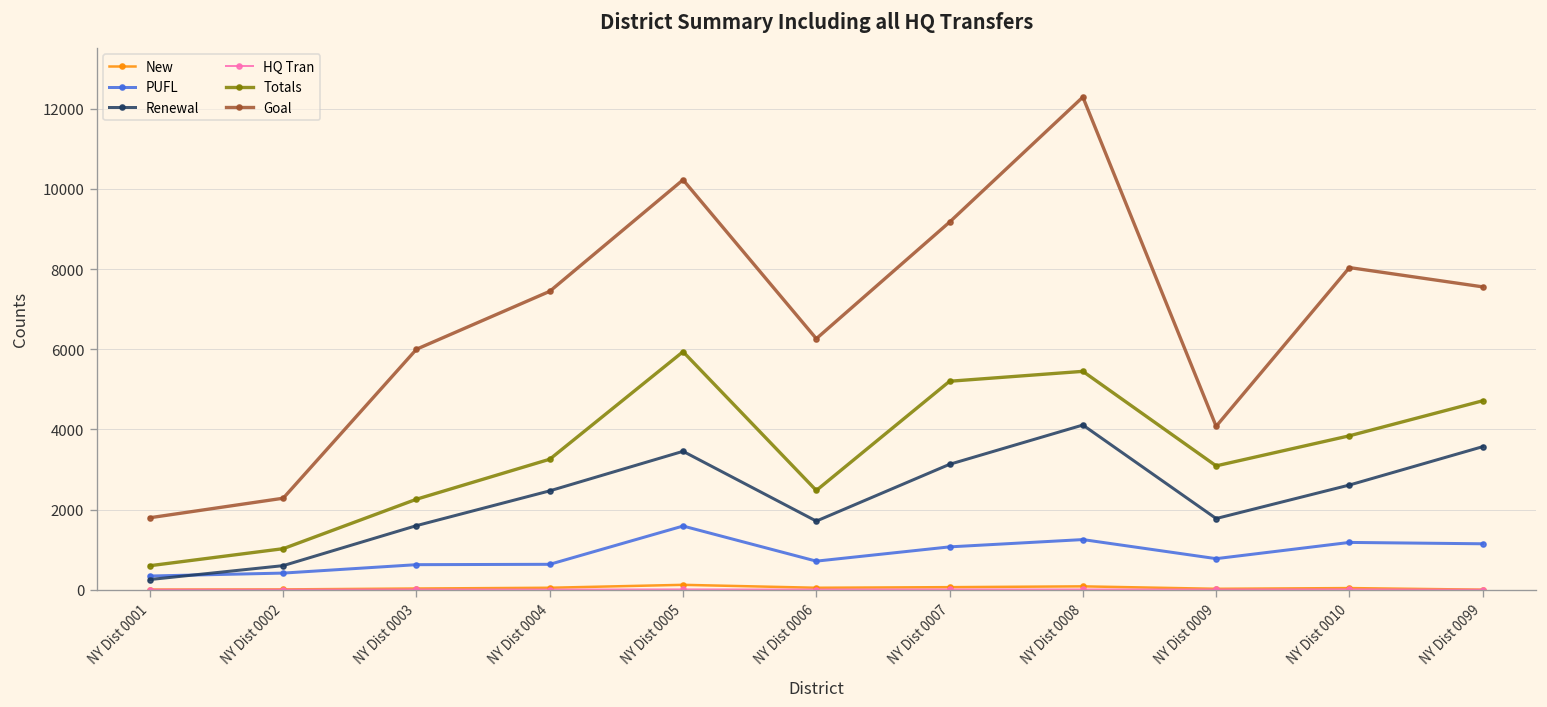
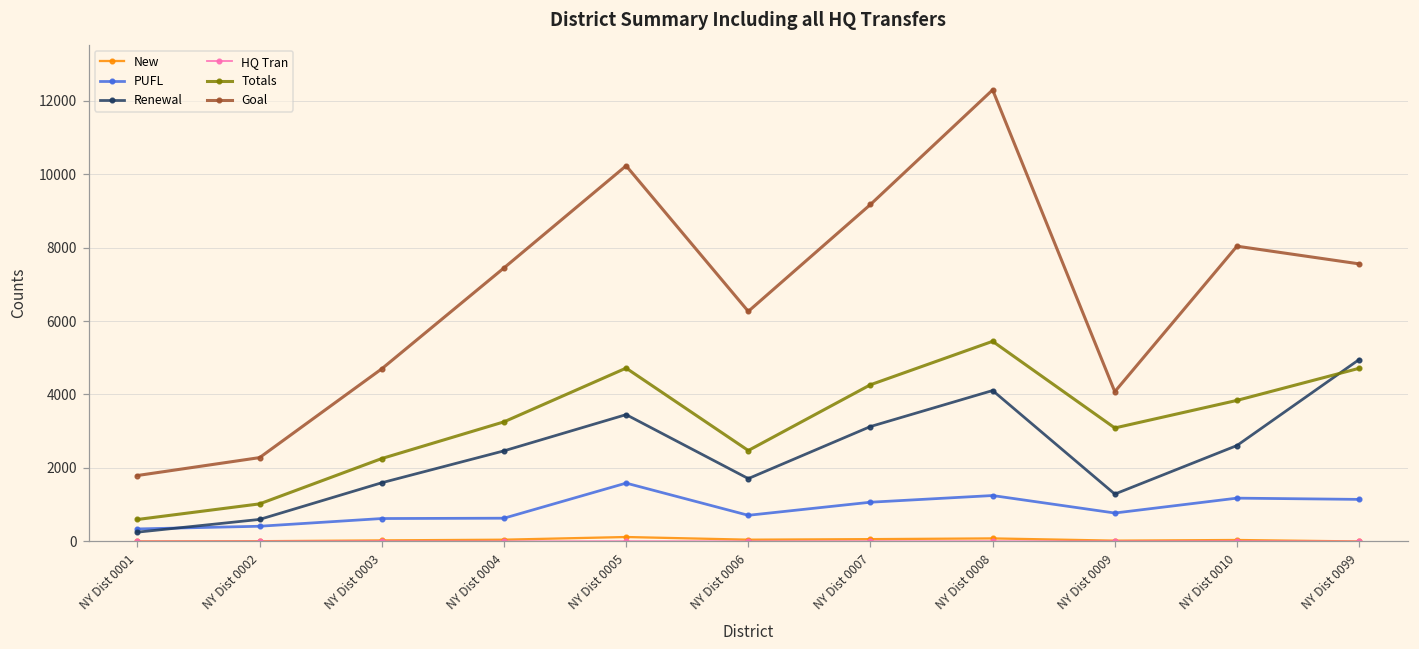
  {
    "New": {
      "NY Dist 0005": 100
    },
    "PUFL": {
      "NY Dist 0001": 300,
      "NY Dist 0002": 400,
      "NY Dist 0003": 600,
      "NY Dist 0004": 600,
      "NY Dist 0005": 1600,
      "NY Dist 0006": 700,
      "NY Dist 0007": 1100,
      "NY Dist 0008": 1300,
      "NY Dist 0009": 800,
      "NY Dist 0010": 1200,
      "NY Dist 0099": 1100
    },
    "Renewal": {
      "NY Dist 0001": 300,
      "NY Dist 0002": 600,
      "NY Dist 0003": 1600,
      "NY Dist 0004": 2500,
      "NY Dist 0005": 3500,
      "NY Dist 0006": 1700,
      "NY Dist 0007": 3100,
      "NY Dist 0008": 4100,
-     "NY Dist 0009": 1800,
+     "NY Dist 0009": 1300,
      "NY Dist 0010": 2600,
-     "NY Dist 0099": 3600
+     "NY Dist 0099": 5000
    },
    "HQ Tran": {
      "NY Dist 0005": 0
    },
    "Totals": {
      "NY Dist 0001": 600,
      "NY Dist 0002": 1000,
      "NY Dist 0003": 2300,
      "NY Dist 0004": 3300,
-     "NY Dist 0005": 5900,
+     "NY Dist 0005": 4700,
      "NY Dist 0006": 2500,
-     "NY Dist 0007": 5200,
+     "NY Dist 0007": 4300,
      "NY Dist 0008": 5400,
      "NY Dist 0009": 3100,
      "NY Dist 0010": 3800,
      "NY Dist 0099": 4700
    },
    "Goal": {
      "NY Dist 0001": 1800,
      "NY Dist 0002": 2300,
-     "NY Dist 0003": 6000,
+     "NY Dist 0003": 4700,
      "NY Dist 0004": 7400,
      "NY Dist 0005": 10200,
      "NY Dist 0006": 6300,
      "NY Dist 0007": 9200,
      "NY Dist 0008": 12300,
      "NY Dist 0009": 4100,
      "NY Dist 0010": 8000,
      "NY Dist 0099": 7600
    }
  }
